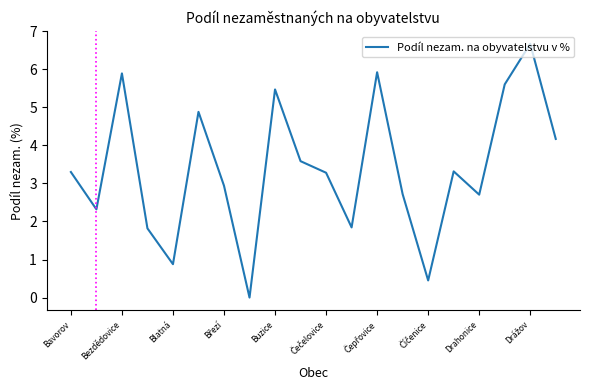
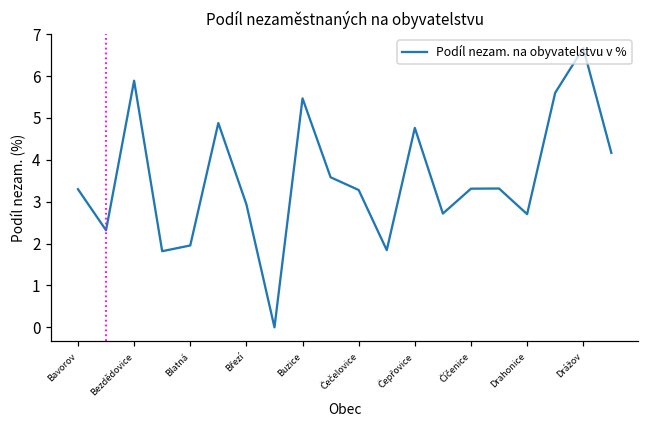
  {
    "Bavorov": 3.3,
    "Bezdědovice": 5.9,
-   "Blatná": 0.9,
+   "Blatná": 2.0,
    "Březí": 2.9,
    "Buzice": 5.5,
    "Čečelovice": 3.3,
-   "Čepřovice": 5.9,
-   "Číčenice": 0.5,
+   "Čepřovice": 4.8,
+   "Číčenice": 3.3,
    "Drahonice": 2.7
  }
